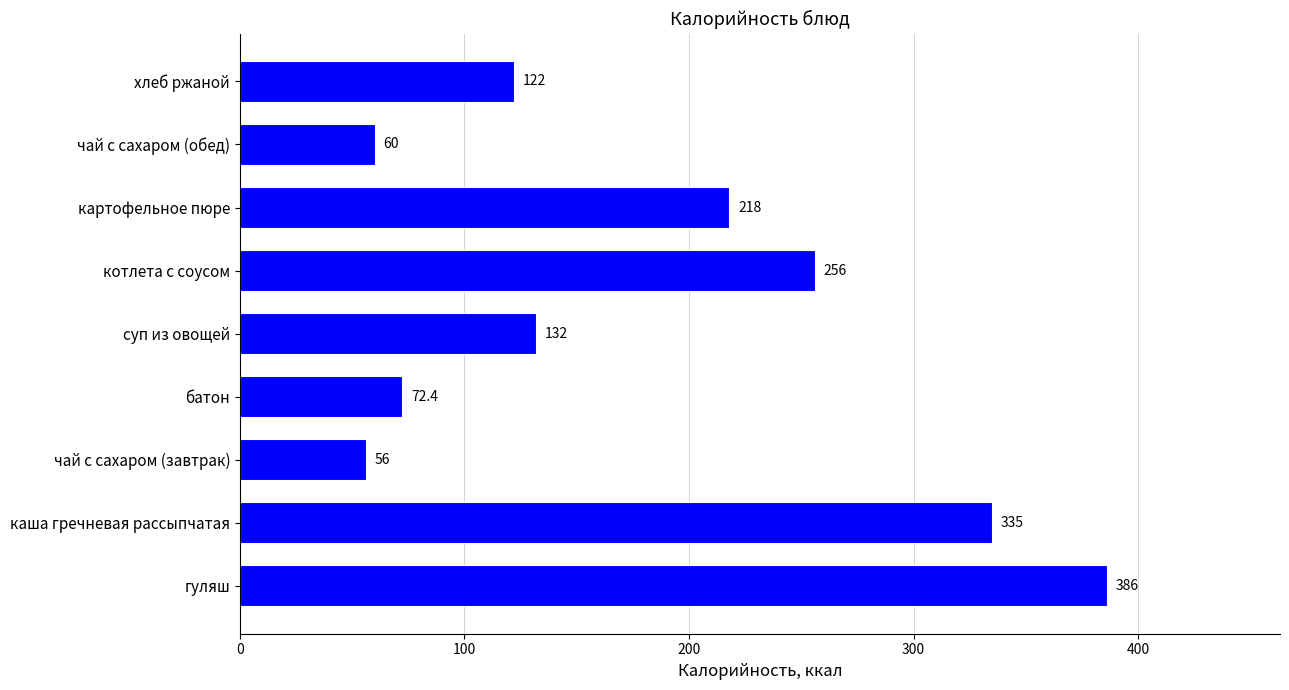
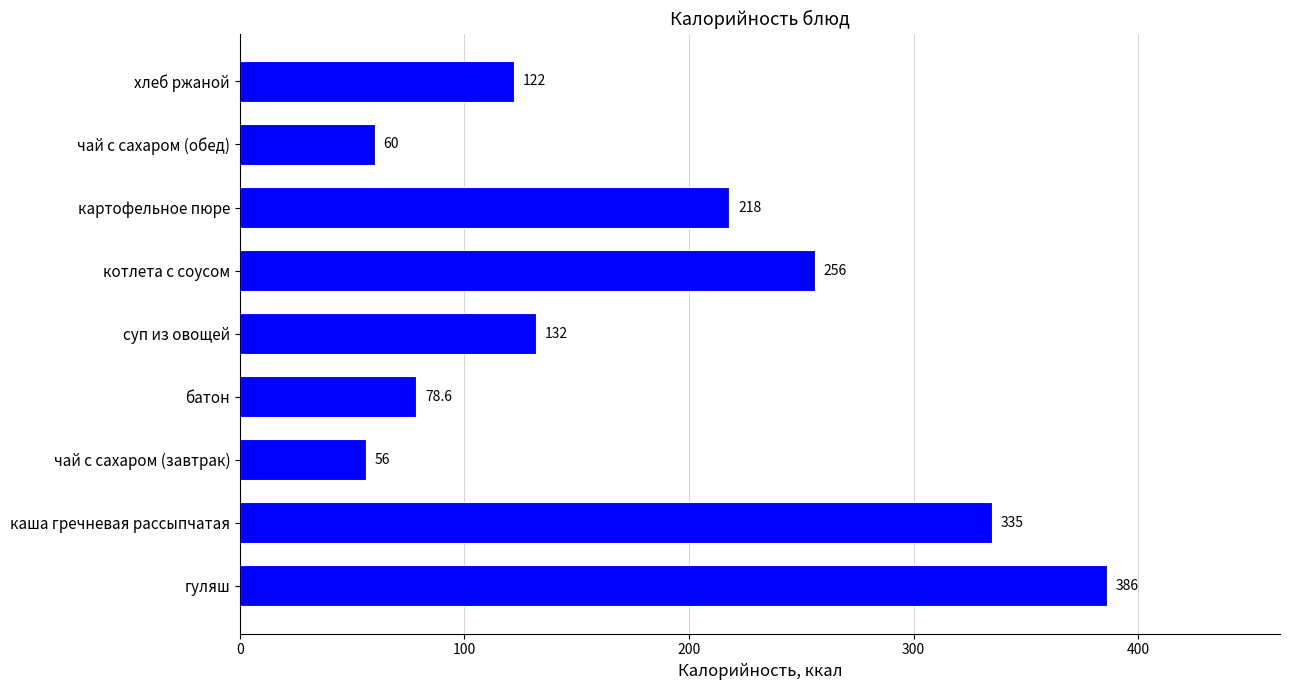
  {
    "хлеб ржаной": 122,
    "чай с сахаром (обед)": 60,
    "картофельное пюре": 218,
    "котлета с соусом": 256,
    "суп из овощей": 132,
-   "батон": 72.4,
+   "батон": 78.6,
    "чай с сахаром (завтрак)": 56,
    "каша гречневая рассыпчатая": 335,
    "гуляш": 386
  }
